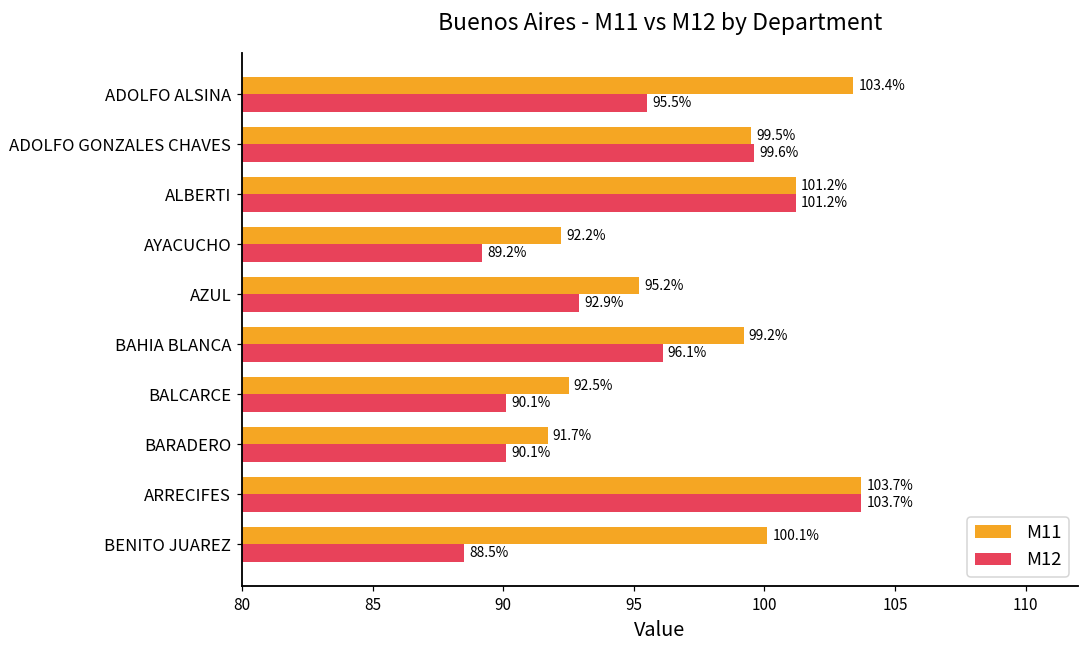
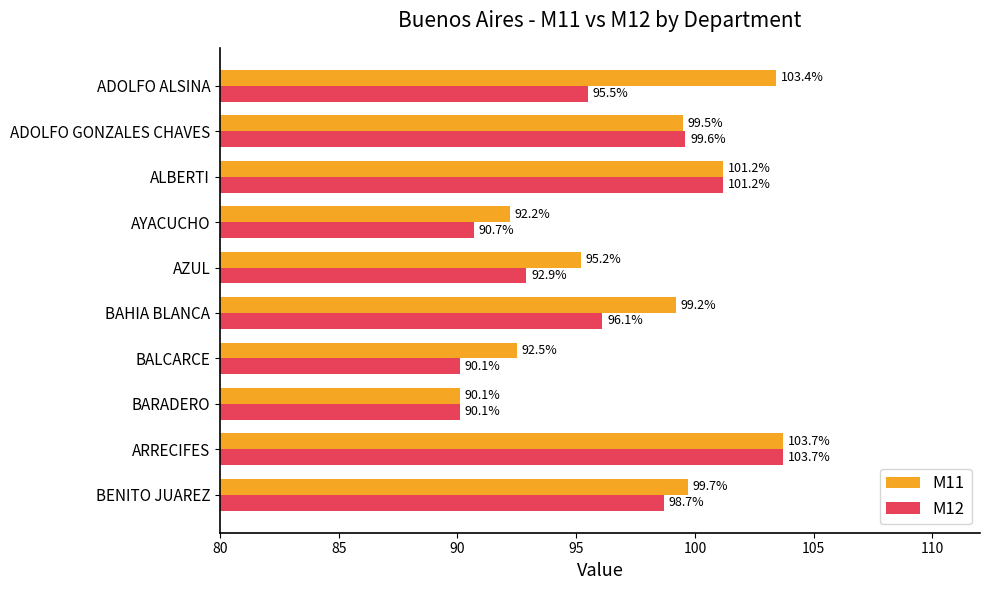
  {
    "M11": {
      "ADOLFO ALSINA": "103.4%",
      "ADOLFO GONZALES CHAVES": "99.5%",
      "ALBERTI": "101.2%",
      "AYACUCHO": "92.2%",
      "AZUL": "95.2%",
      "BAHIA BLANCA": "99.2%",
      "BALCARCE": "92.5%",
-     "BARADERO": "91.7%",
+     "BARADERO": "90.1%",
      "ARRECIFES": "103.7%",
-     "BENITO JUAREZ": "100.1%"
+     "BENITO JUAREZ": "99.7%"
    },
    "M12": {
      "ADOLFO ALSINA": "95.5%",
      "ADOLFO GONZALES CHAVES": "99.6%",
      "ALBERTI": "101.2%",
-     "AYACUCHO": "89.2%",
+     "AYACUCHO": "90.7%",
      "AZUL": "92.9%",
      "BAHIA BLANCA": "96.1%",
      "BALCARCE": "90.1%",
      "BARADERO": "90.1%",
      "ARRECIFES": "103.7%",
-     "BENITO JUAREZ": "88.5%"
+     "BENITO JUAREZ": "98.7%"
    }
  }
